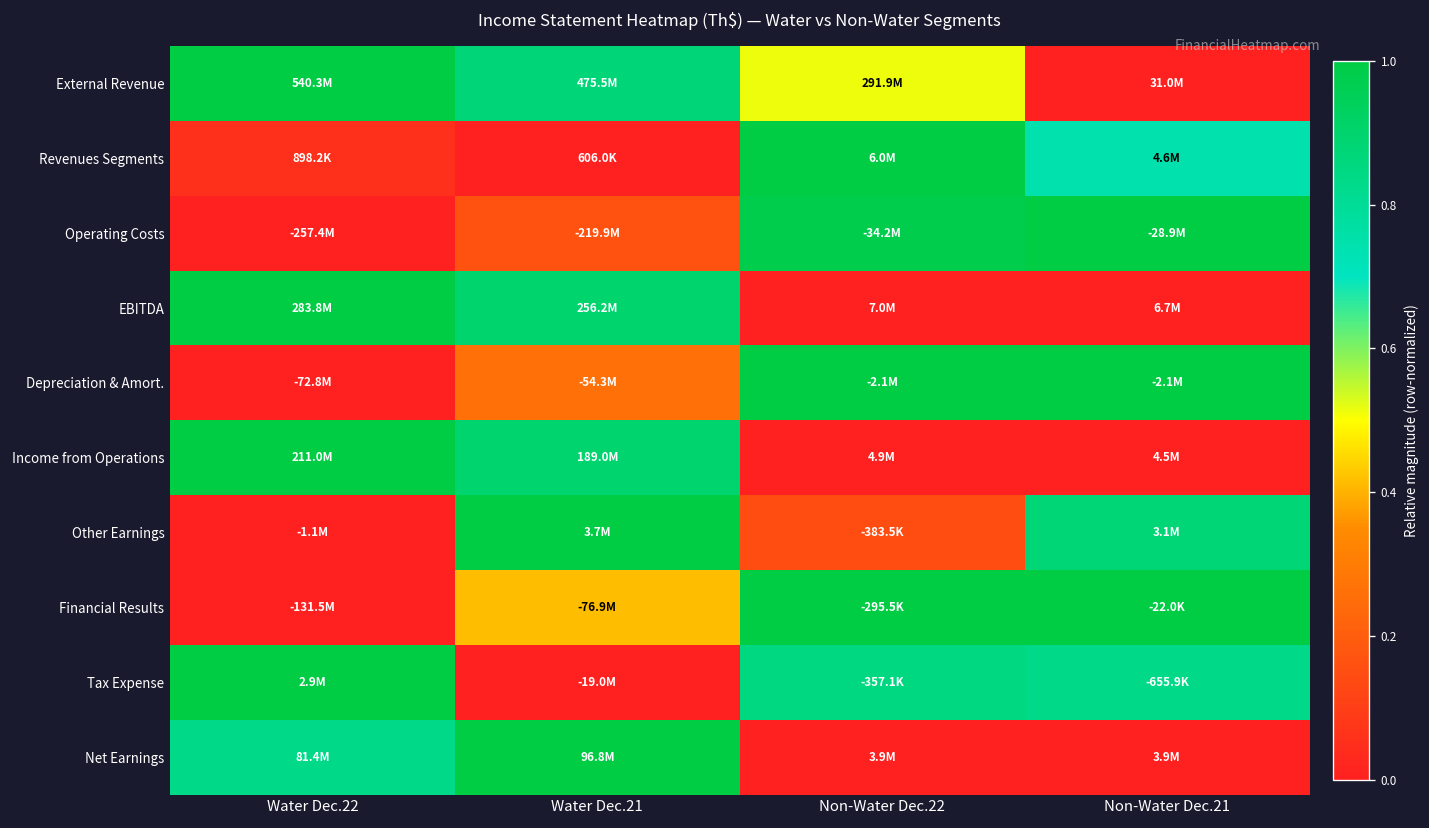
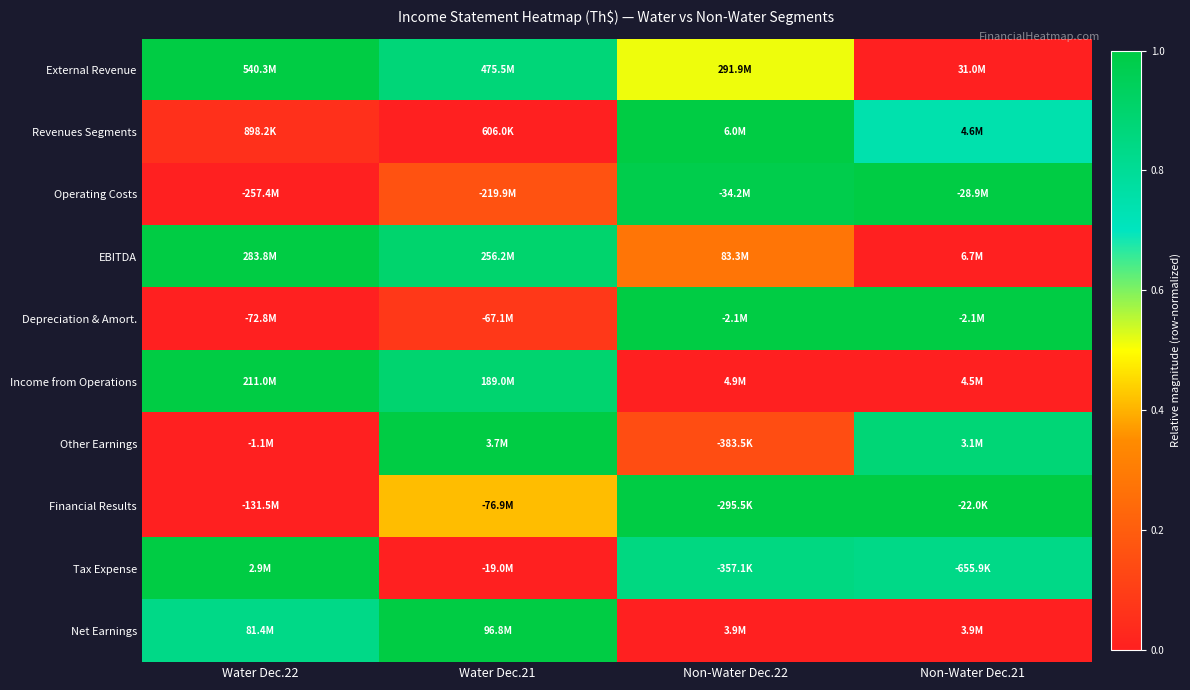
  {
    "External Revenue": {
      "Water Dec.22": "540.3M",
      "Water Dec.21": "475.5M",
      "Non-Water Dec.22": "291.9M",
      "Non-Water Dec.21": "31.0M"
    },
    "Revenues Segments": {
      "Water Dec.22": "898.2K",
      "Water Dec.21": "606.0K",
      "Non-Water Dec.22": "6.0M",
      "Non-Water Dec.21": "4.6M"
    },
    "Operating Costs": {
      "Water Dec.22": "-257.4M",
      "Water Dec.21": "-219.9M",
      "Non-Water Dec.22": "-34.2M",
      "Non-Water Dec.21": "-28.9M"
    },
    "EBITDA": {
      "Water Dec.22": "283.8M",
      "Water Dec.21": "256.2M",
-     "Non-Water Dec.22": "7.0M",
+     "Non-Water Dec.22": "83.3M",
      "Non-Water Dec.21": "6.7M"
    },
    "Depreciation & Amort.": {
      "Water Dec.22": "-72.8M",
-     "Water Dec.21": "-54.3M",
+     "Water Dec.21": "-67.1M",
      "Non-Water Dec.22": "-2.1M",
      "Non-Water Dec.21": "-2.1M"
    },
    "Income from Operations": {
      "Water Dec.22": "211.0M",
      "Water Dec.21": "189.0M",
      "Non-Water Dec.22": "4.9M",
      "Non-Water Dec.21": "4.5M"
    },
    "Other Earnings": {
      "Water Dec.22": "-1.1M",
      "Water Dec.21": "3.7M",
      "Non-Water Dec.22": "-383.5K",
      "Non-Water Dec.21": "3.1M"
    },
    "Financial Results": {
      "Water Dec.22": "-131.5M",
      "Water Dec.21": "-76.9M",
      "Non-Water Dec.22": "-295.5K",
      "Non-Water Dec.21": "-22.0K"
    },
    "Tax Expense": {
      "Water Dec.22": "2.9M",
      "Water Dec.21": "-19.0M",
      "Non-Water Dec.22": "-357.1K",
      "Non-Water Dec.21": "-655.9K"
    },
    "Net Earnings": {
      "Water Dec.22": "81.4M",
      "Water Dec.21": "96.8M",
      "Non-Water Dec.22": "3.9M",
      "Non-Water Dec.21": "3.9M"
    }
  }
